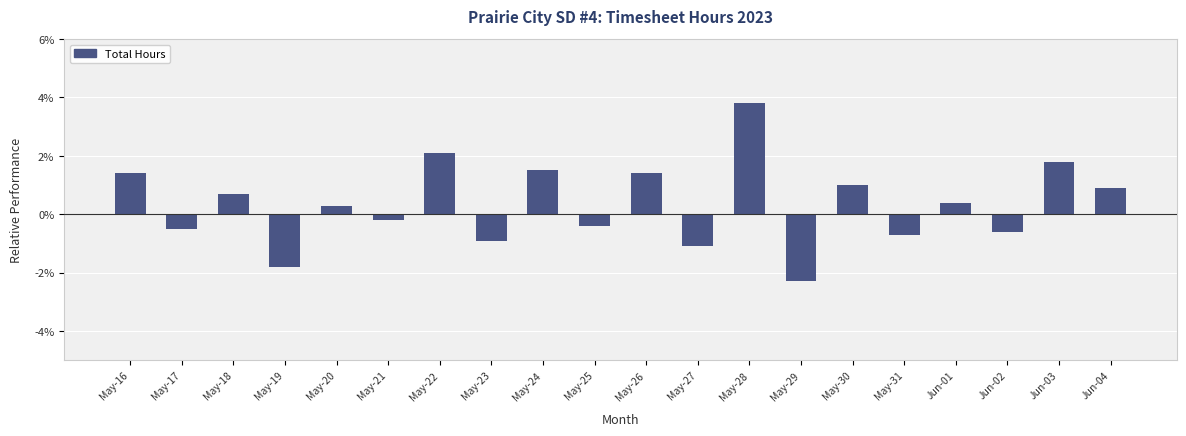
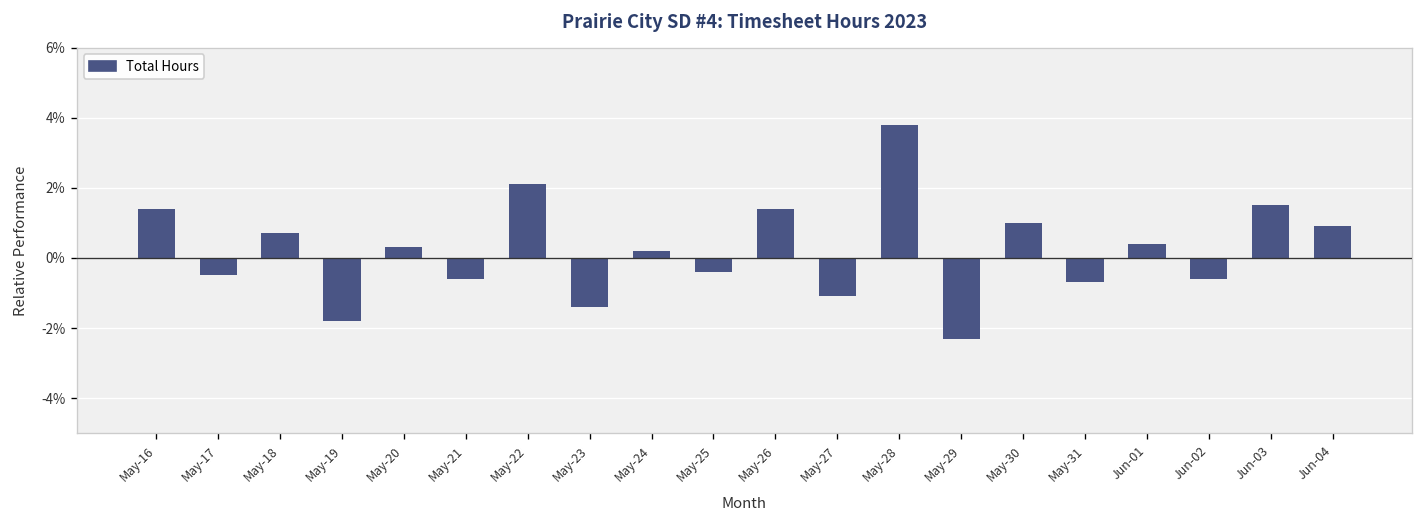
  {
    "May-16": "1.4%",
    "May-17": "-0.5%",
    "May-18": "0.7%",
    "May-19": "-1.8%",
    "May-20": "0.3%",
-   "May-21": "-0.2%",
+   "May-21": "-0.6%",
    "May-22": "2.1%",
-   "May-23": "-0.9%",
-   "May-24": "1.5%",
+   "May-23": "-1.4%",
+   "May-24": "0.2%",
    "May-25": "-0.4%",
    "May-26": "1.4%",
    "May-27": "-1.1%",
    "May-28": "3.8%",
    "May-29": "-2.3%",
    "May-30": "1.0%",
    "May-31": "-0.7%",
    "Jun-01": "0.4%",
    "Jun-02": "-0.6%",
-   "Jun-03": "1.8%",
+   "Jun-03": "1.5%",
    "Jun-04": "0.9%"
  }
